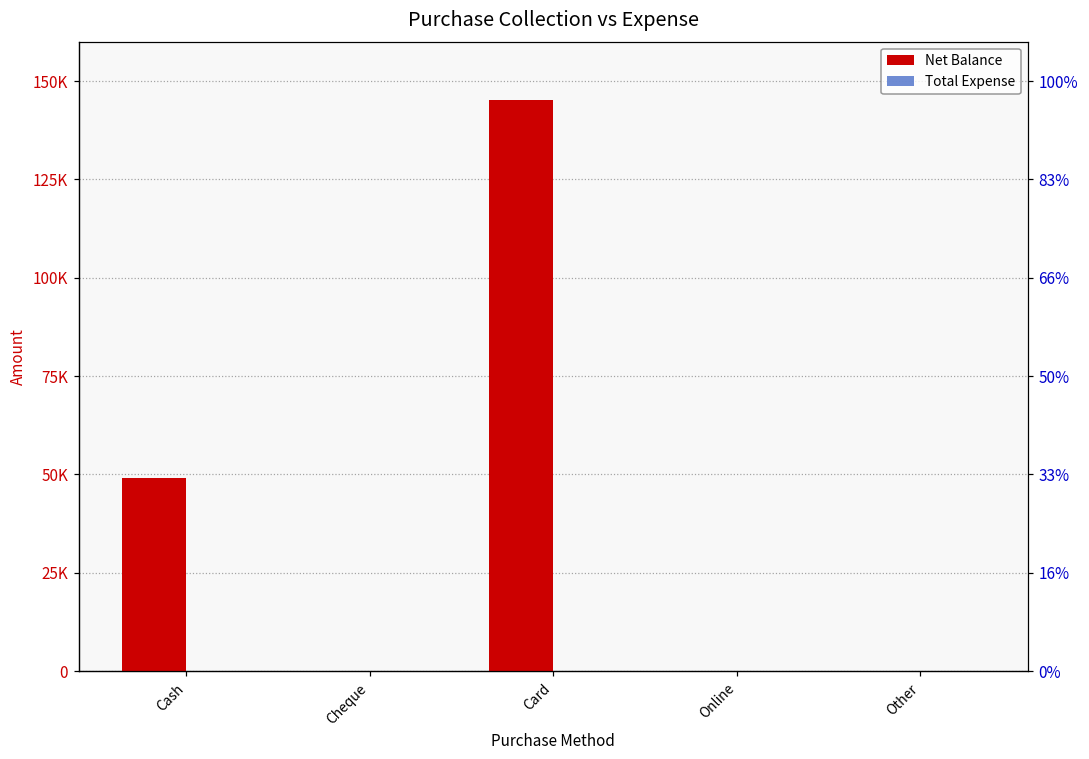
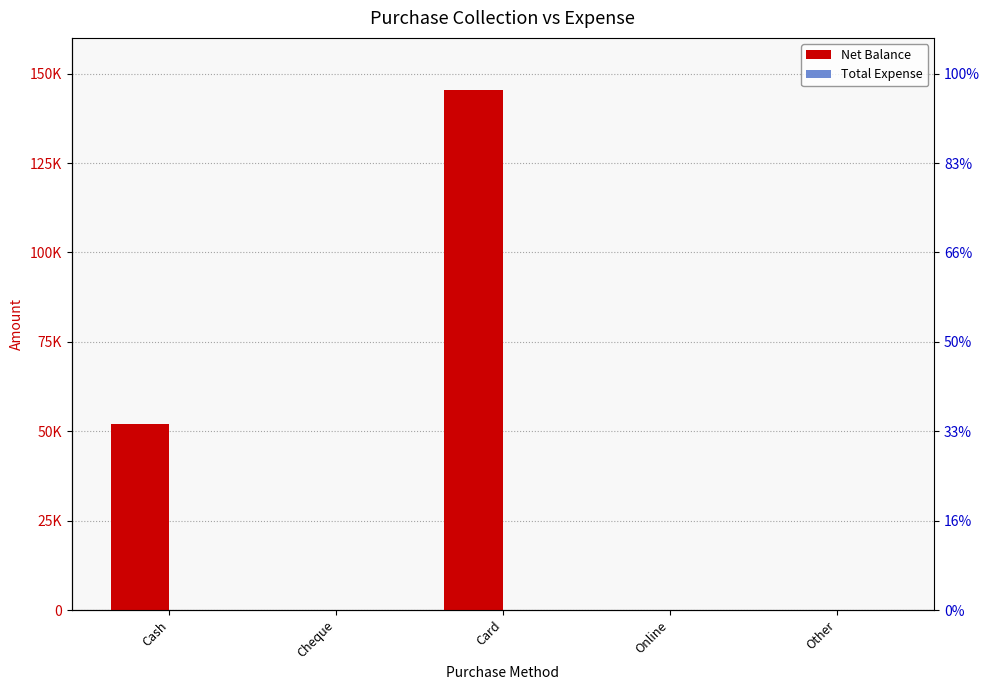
  {
    "Net Balance": {
-     "Cash": 49000,
+     "Cash": 52000,
      "Cheque": 0,
      "Card": 145000,
      "Online": 0,
      "Other": 0
    },
    "Total Expense": {
      "Cash": 0,
      "Cheque": 0,
      "Card": 0,
      "Online": 0,
      "Other": 0
    }
  }
